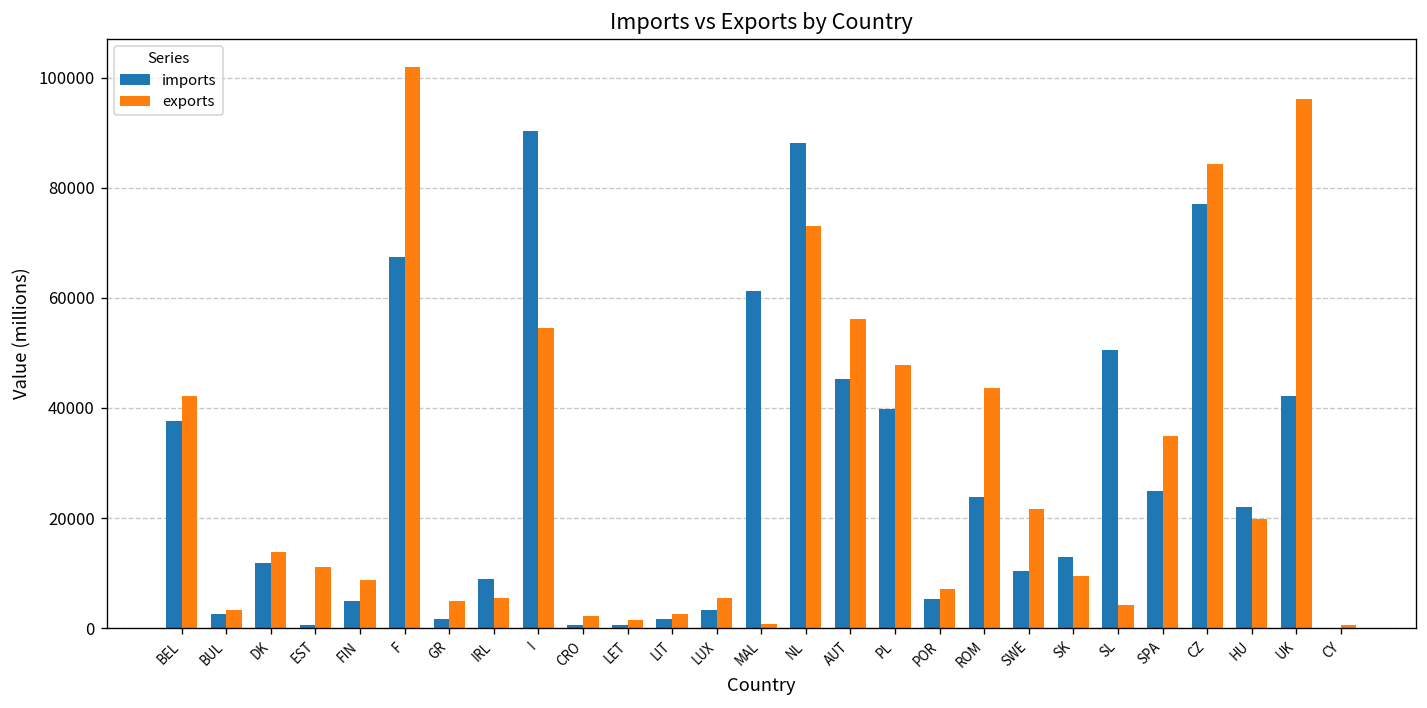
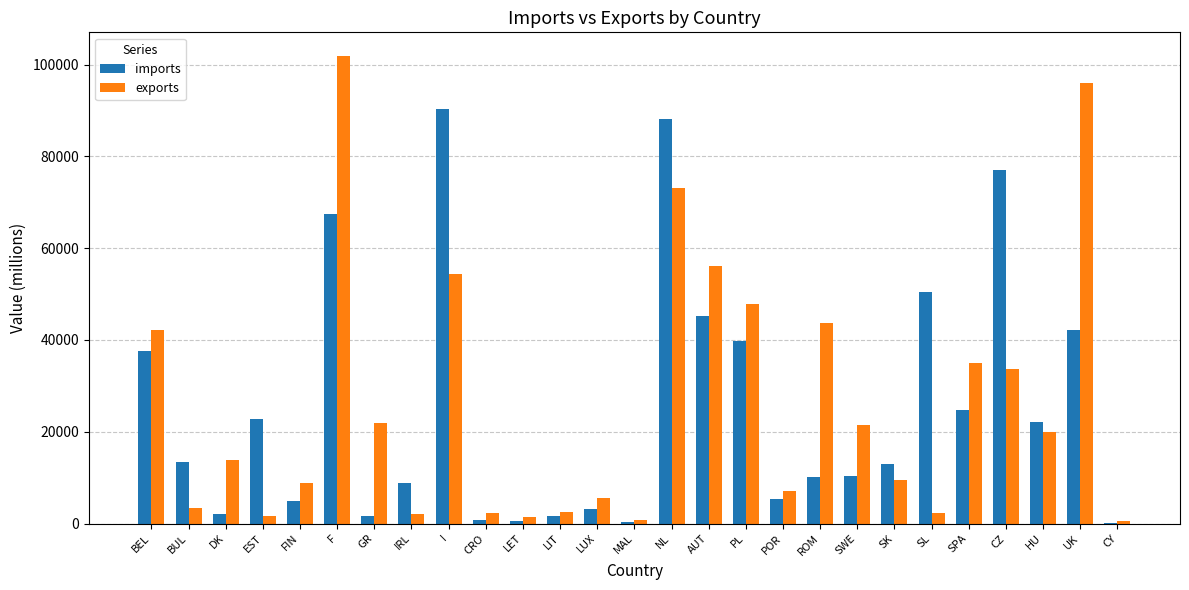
  {
    "imports": {
      "BEL": 38000,
-     "BUL": 3000,
-     "DK": 12000,
-     "EST": 1000,
+     "BUL": 13000,
+     "DK": 2000,
+     "EST": 23000,
      "FIN": 5000,
      "F": 67000,
      "GR": 2000,
      "IRL": 9000,
      "I": 90000,
      "CRO": 1000,
      "LET": 1000,
      "LIT": 2000,
      "LUX": 3000,
-     "MAL": 61000,
+     "MAL": 0,
      "NL": 88000,
      "AUT": 45000,
      "PL": 40000,
      "POR": 5000,
-     "ROM": 24000,
+     "ROM": 10000,
      "SWE": 10000,
      "SK": 13000,
      "SL": 51000,
      "SPA": 25000,
      "CZ": 77000,
      "HU": 22000,
      "UK": 42000
    },
    "exports": {
      "BEL": 42000,
      "BUL": 3000,
      "DK": 14000,
-     "EST": 11000,
+     "EST": 2000,
      "FIN": 9000,
      "F": 102000,
-     "GR": 5000,
-     "IRL": 5000,
+     "GR": 22000,
+     "IRL": 2000,
      "I": 54000,
      "CRO": 2000,
      "LET": 2000,
      "LIT": 3000,
      "LUX": 6000,
      "MAL": 1000,
      "NL": 73000,
      "AUT": 56000,
      "PL": 48000,
      "POR": 7000,
      "ROM": 44000,
      "SWE": 22000,
      "SK": 10000,
-     "SL": 4000,
+     "SL": 2000,
      "SPA": 35000,
-     "CZ": 84000,
+     "CZ": 34000,
      "HU": 20000,
      "UK": 96000,
      "CY": 1000
    }
  }
